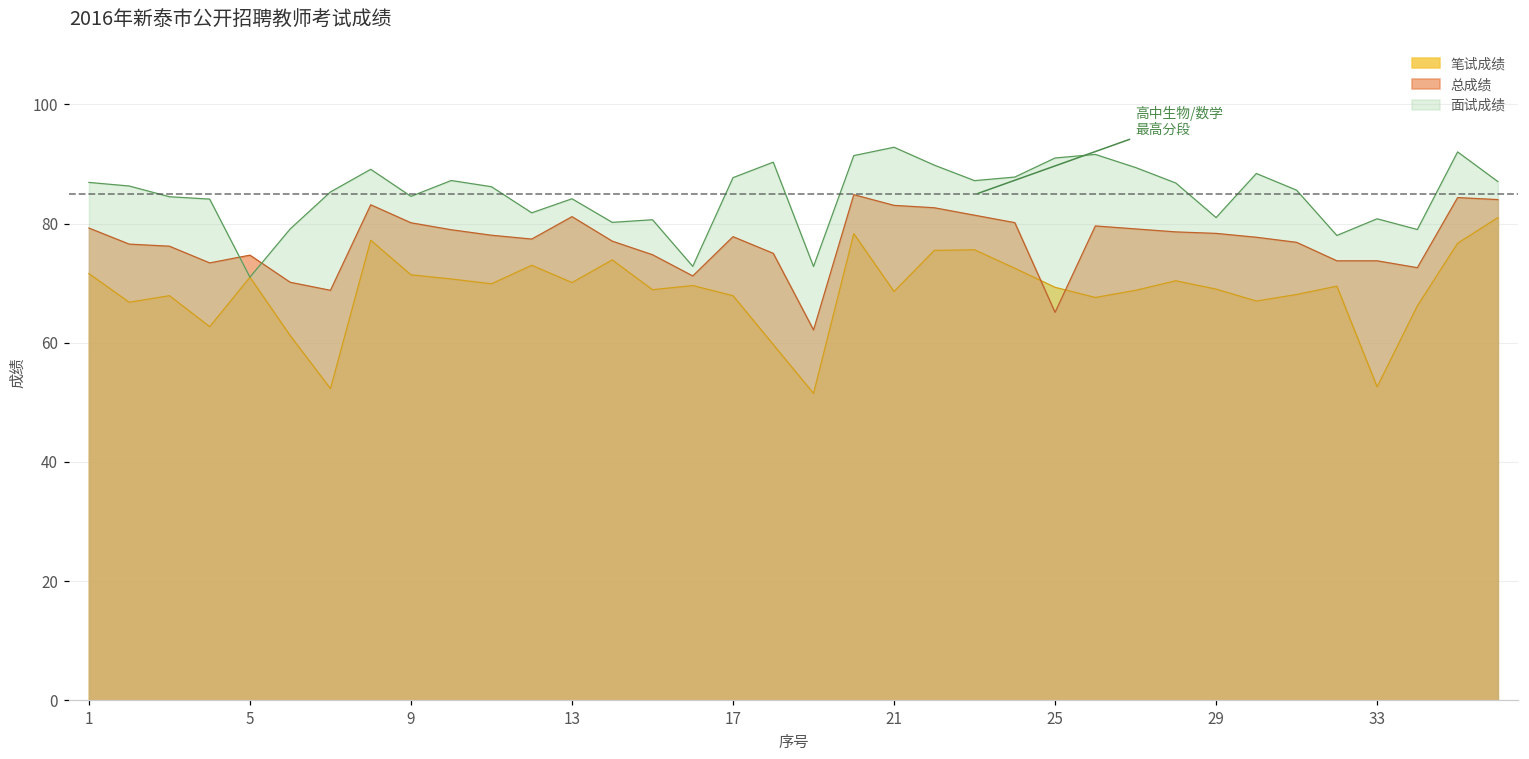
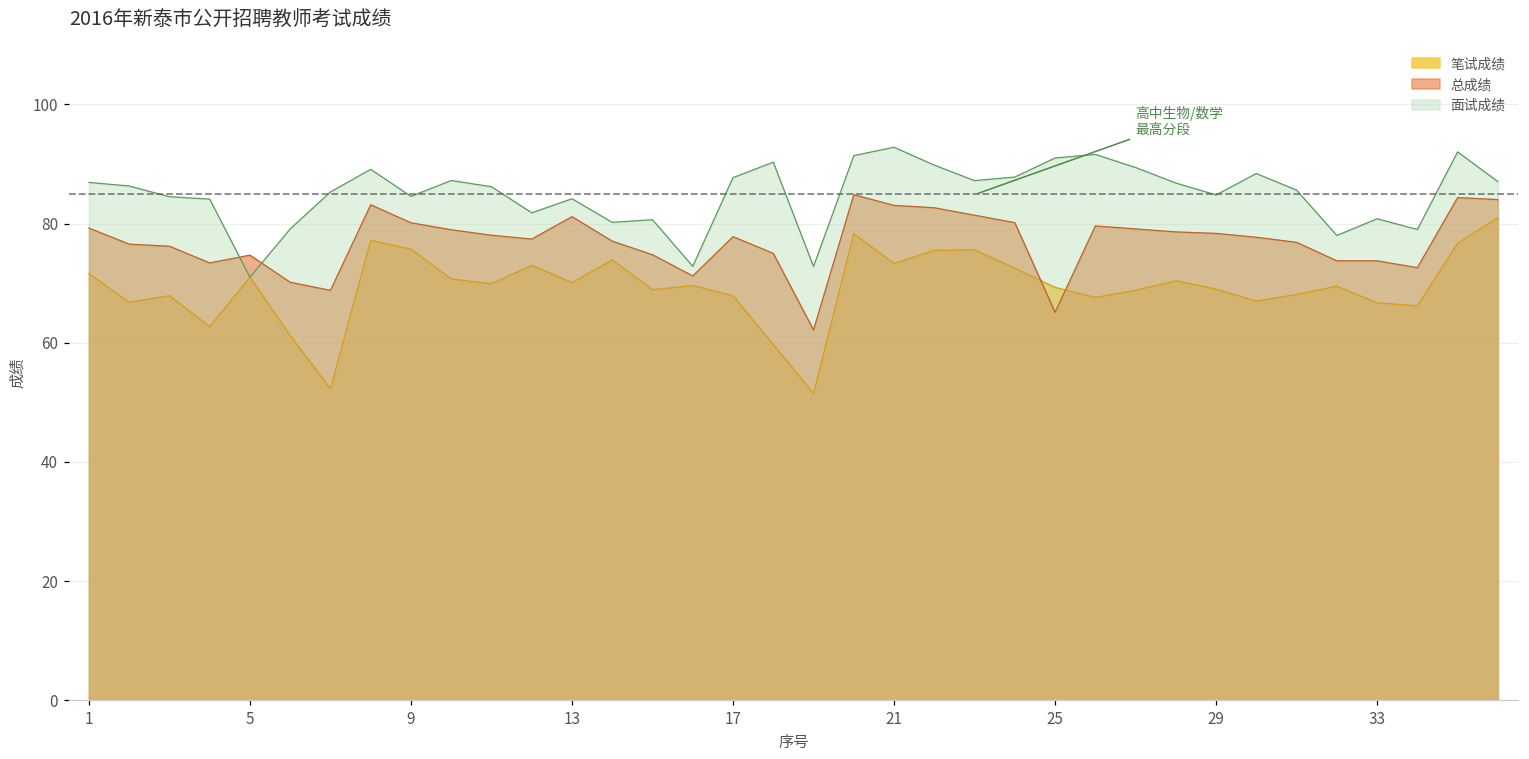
  {
    "笔试成绩": {
      "1": 72,
-     "9": 71,
+     "9": 76,
      "13": 70,
      "17": 68,
-     "21": 69,
+     "21": 73,
      "25": 69,
      "29": 69,
-     "33": 53
+     "33": 67
    },
    "总成绩": {
      "1": 79,
      "5": 75,
      "9": 80,
      "13": 81,
      "17": 78,
      "21": 83,
      "25": 65,
      "29": 78,
      "33": 74
    },
    "面试成绩": {
      "1": 87,
      "9": 85,
      "13": 84,
      "17": 88,
      "21": 93,
      "25": 91,
-     "29": 81,
+     "29": 85,
      "33": 81
    }
  }
